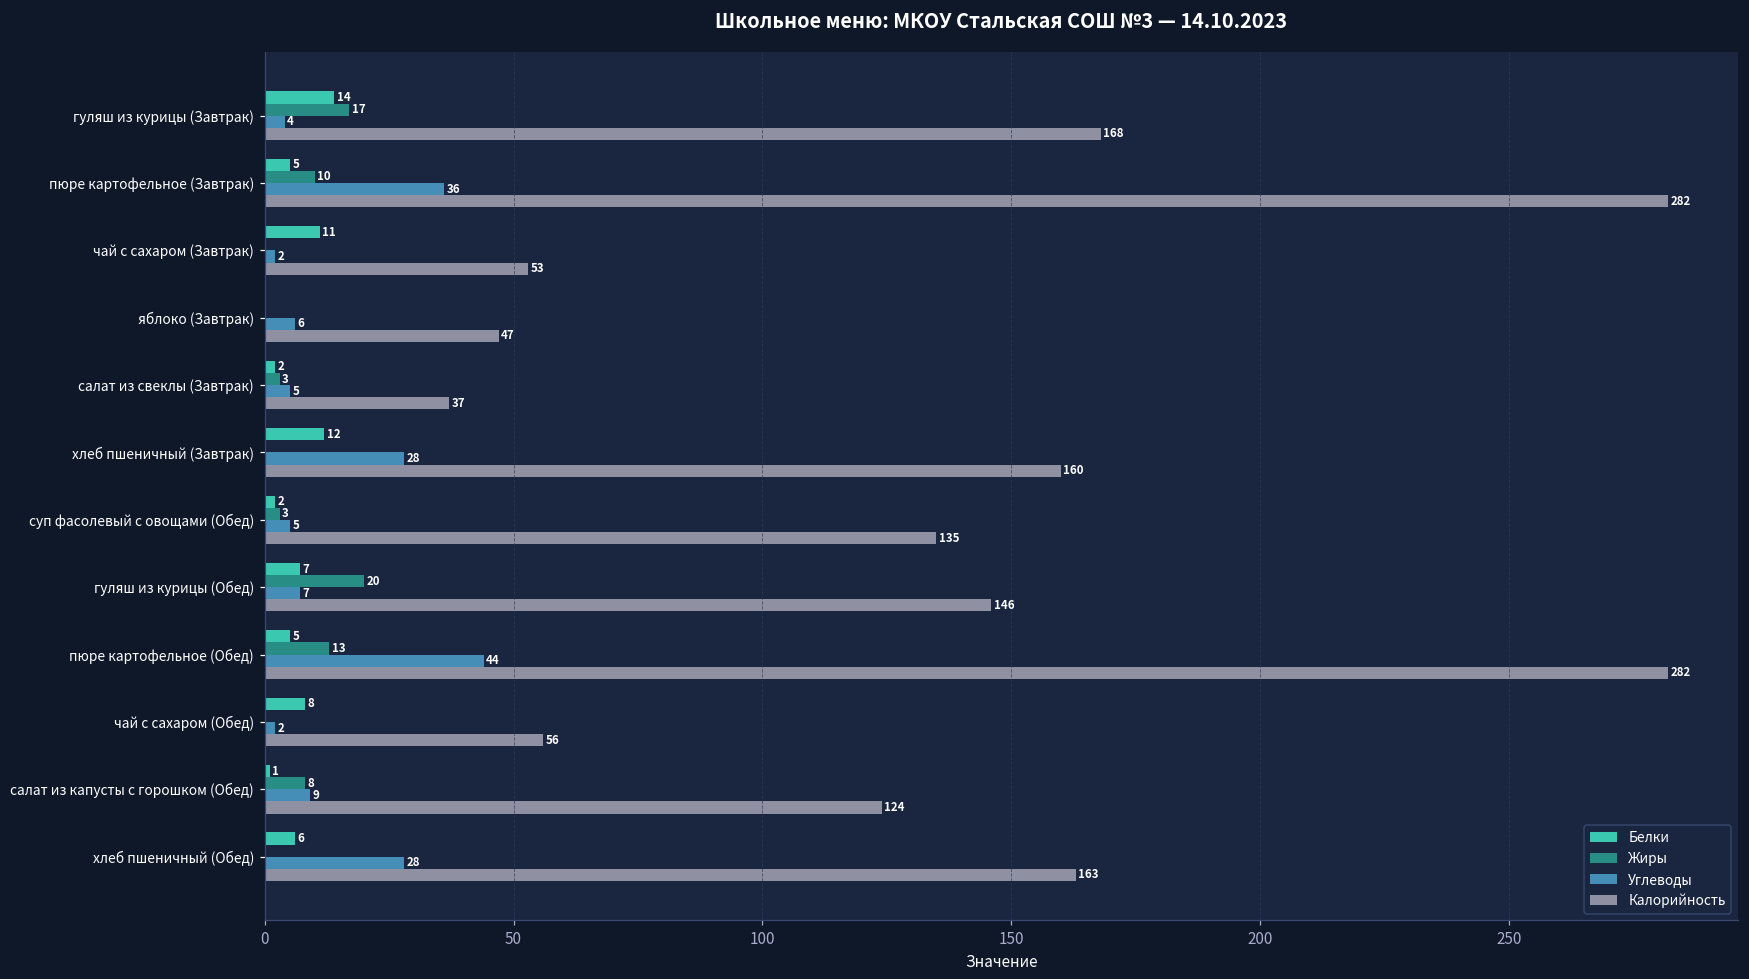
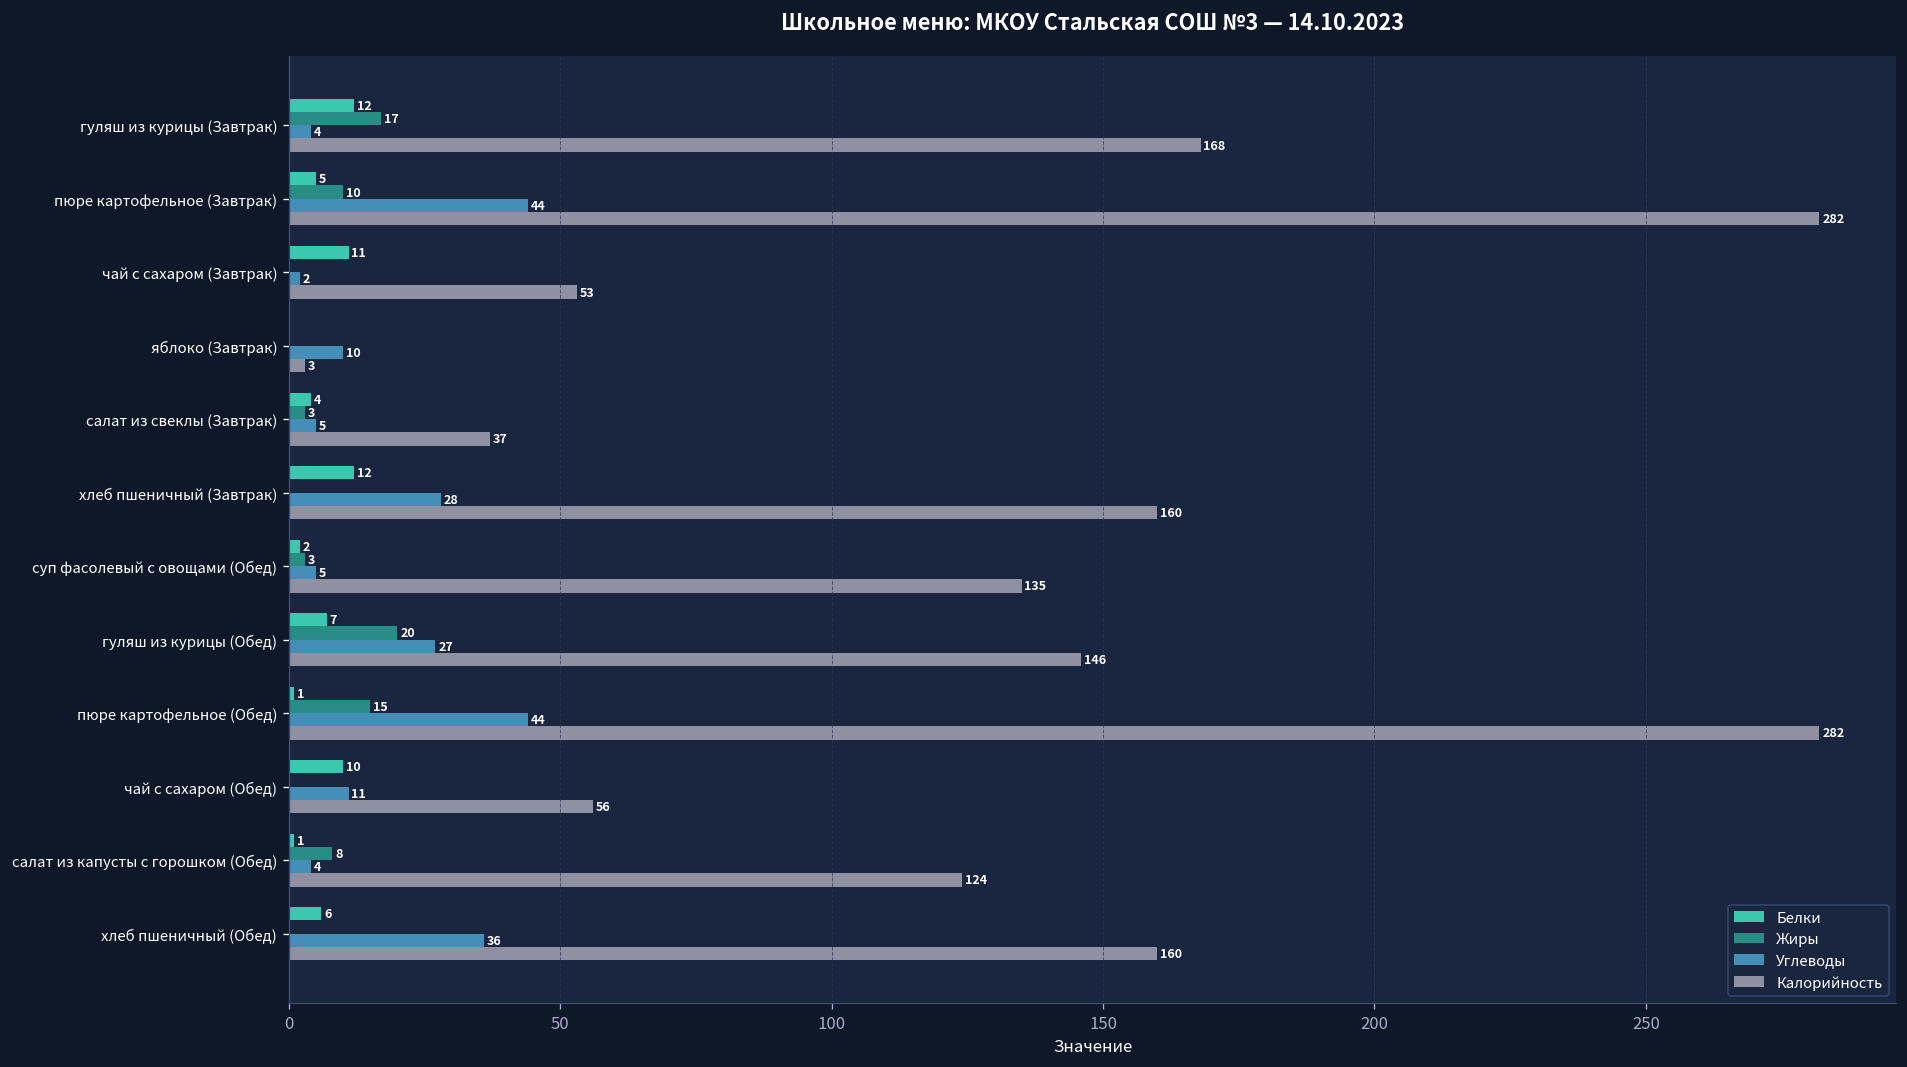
  {
    "Белки": {
-     "гуляш из курицы (Завтрак)": 14,
+     "гуляш из курицы (Завтрак)": 12,
      "пюре картофельное (Завтрак)": 5,
      "чай с сахаром (Завтрак)": 11,
-     "салат из свеклы (Завтрак)": 2,
+     "салат из свеклы (Завтрак)": 4,
      "хлеб пшеничный (Завтрак)": 12,
      "суп фасолевый с овощами (Обед)": 2,
      "гуляш из курицы (Обед)": 7,
-     "пюре картофельное (Обед)": 5,
-     "чай с сахаром (Обед)": 8,
+     "пюре картофельное (Обед)": 1,
+     "чай с сахаром (Обед)": 10,
      "салат из капусты с горошком (Обед)": 1,
      "хлеб пшеничный (Обед)": 6
    },
    "Жиры": {
      "гуляш из курицы (Завтрак)": 17,
      "пюре картофельное (Завтрак)": 10,
      "салат из свеклы (Завтрак)": 3,
      "суп фасолевый с овощами (Обед)": 3,
      "гуляш из курицы (Обед)": 20,
-     "пюре картофельное (Обед)": 13,
+     "пюре картофельное (Обед)": 15,
      "салат из капусты с горошком (Обед)": 8
    },
    "Углеводы": {
      "гуляш из курицы (Завтрак)": 4,
-     "пюре картофельное (Завтрак)": 36,
+     "пюре картофельное (Завтрак)": 44,
      "чай с сахаром (Завтрак)": 2,
-     "яблоко (Завтрак)": 6,
+     "яблоко (Завтрак)": 10,
      "салат из свеклы (Завтрак)": 5,
      "хлеб пшеничный (Завтрак)": 28,
      "суп фасолевый с овощами (Обед)": 5,
-     "гуляш из курицы (Обед)": 7,
+     "гуляш из курицы (Обед)": 27,
      "пюре картофельное (Обед)": 44,
-     "чай с сахаром (Обед)": 2,
-     "салат из капусты с горошком (Обед)": 9,
-     "хлеб пшеничный (Обед)": 28
+     "чай с сахаром (Обед)": 11,
+     "салат из капусты с горошком (Обед)": 4,
+     "хлеб пшеничный (Обед)": 36
    },
    "Калорийность": {
      "гуляш из курицы (Завтрак)": 168,
      "пюре картофельное (Завтрак)": 282,
      "чай с сахаром (Завтрак)": 53,
-     "яблоко (Завтрак)": 47,
+     "яблоко (Завтрак)": 3,
      "салат из свеклы (Завтрак)": 37,
      "хлеб пшеничный (Завтрак)": 160,
      "суп фасолевый с овощами (Обед)": 135,
      "гуляш из курицы (Обед)": 146,
      "пюре картофельное (Обед)": 282,
      "чай с сахаром (Обед)": 56,
      "салат из капусты с горошком (Обед)": 124,
-     "хлеб пшеничный (Обед)": 163
+     "хлеб пшеничный (Обед)": 160
    }
  }
